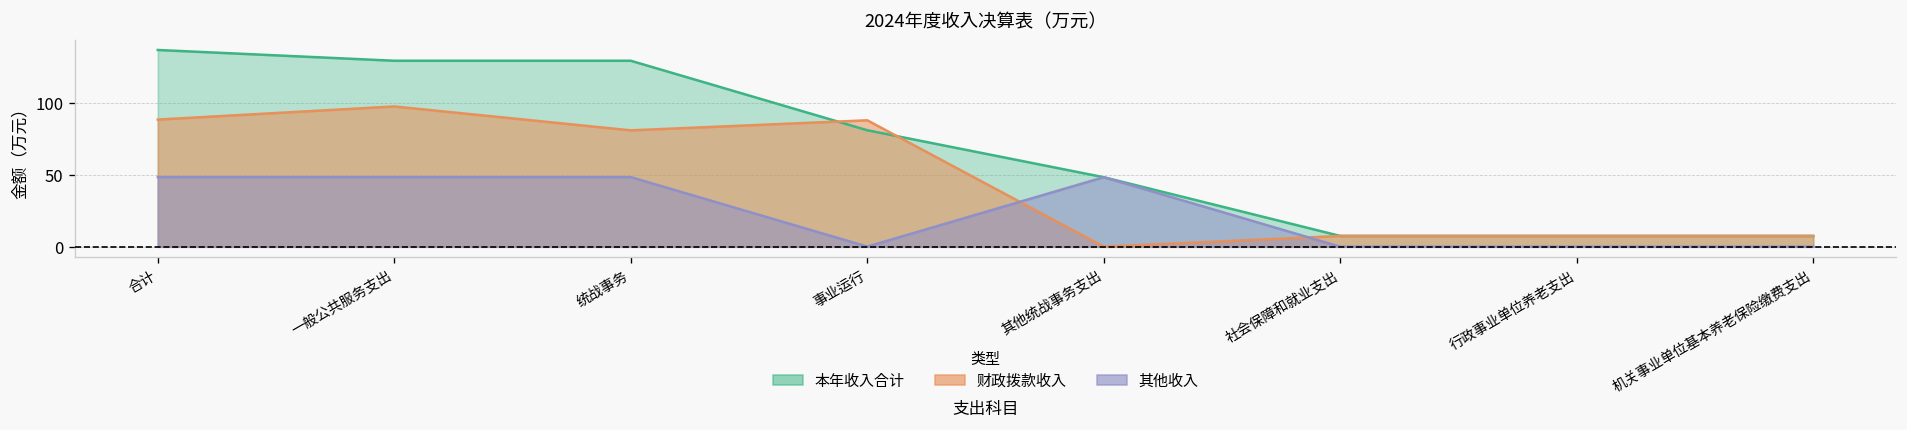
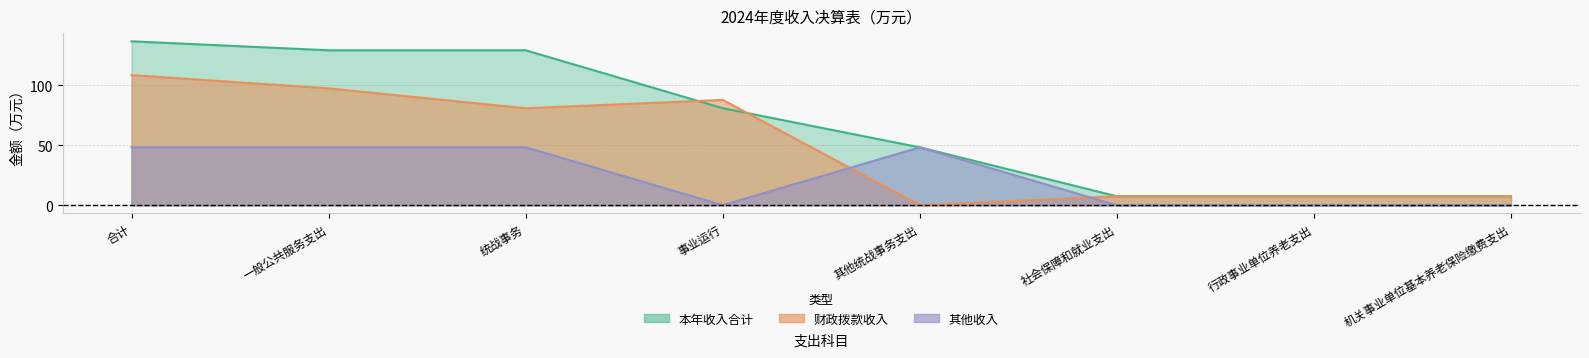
  {
    "财政拨款收入": {
-     "合计": 88,
+     "合计": 109,
      "一般公共服务支出": 98,
      "统战事务": 81,
      "事业运行": 88,
      "其他统战事务支出": 0
    }
  }
